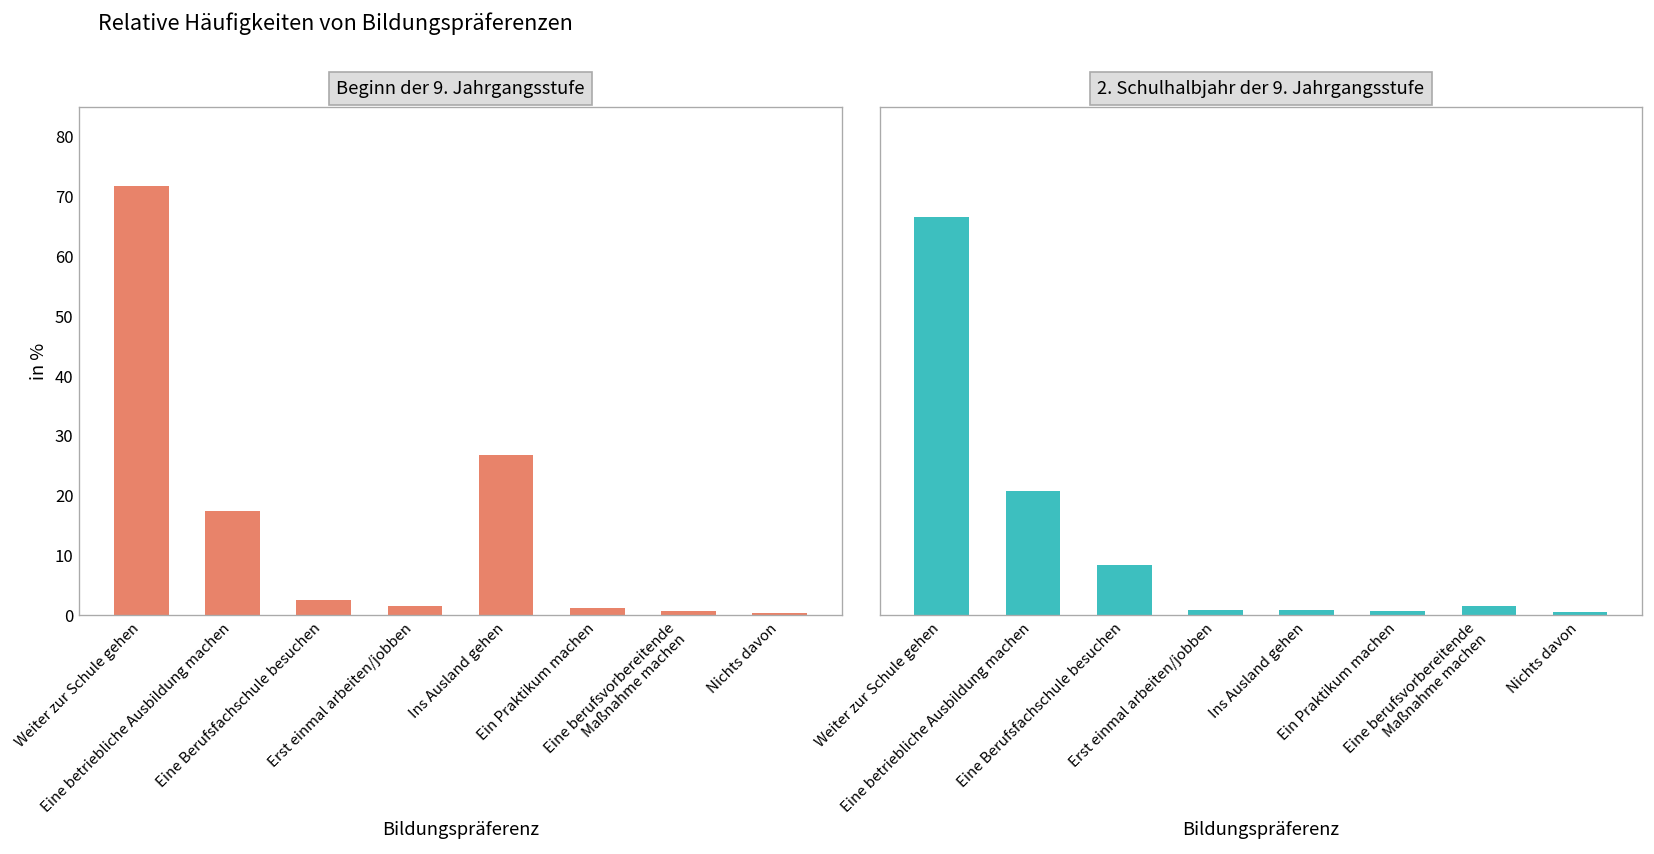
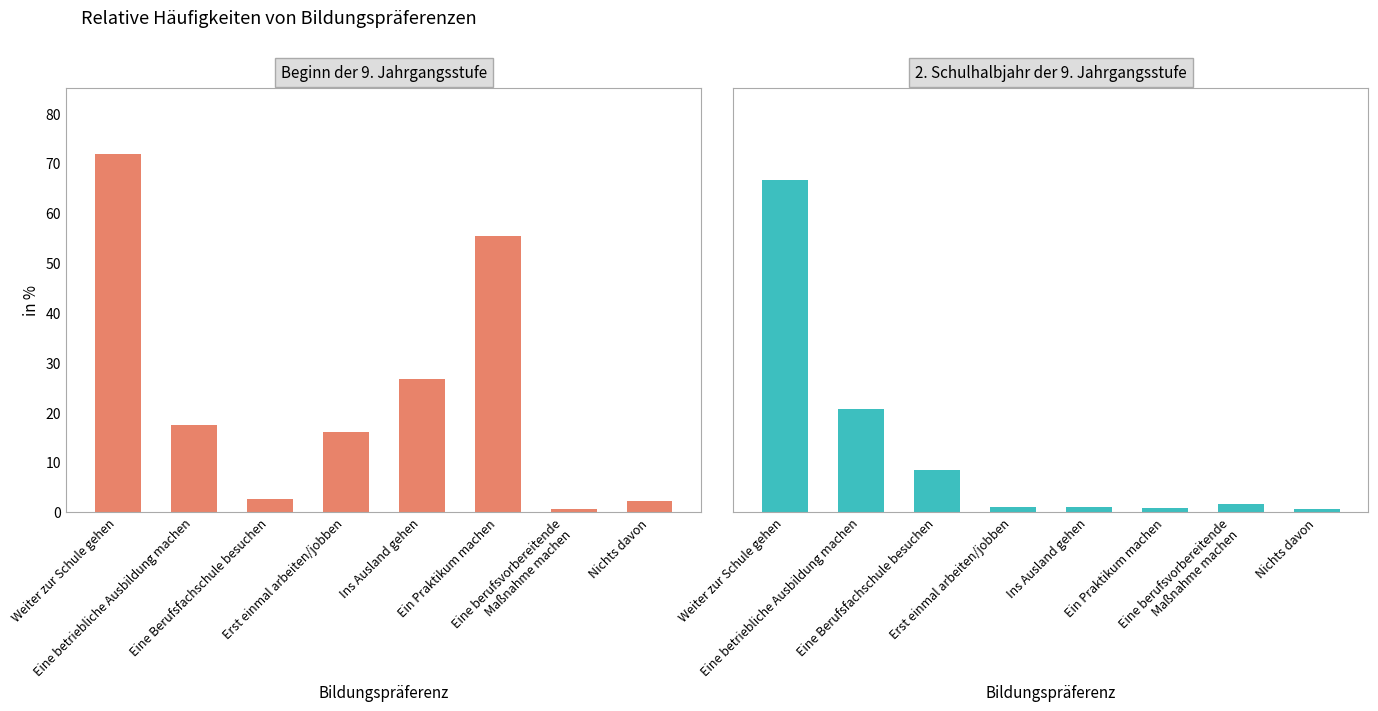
  {
    "Beginn der 9. Jahrgangsstufe": {
      "Weiter zur Schule gehen": 72,
      "Eine betriebliche Ausbildung machen": 17,
      "Eine Berufsfachschule besuchen": 3,
-     "Erst einmal arbeiten/jobben": 2,
+     "Erst einmal arbeiten/jobben": 16,
      "Ins Ausland gehen": 27,
-     "Ein Praktikum machen": 1,
+     "Ein Praktikum machen": 55,
      "Eine berufsvorbereitende Maßnahme machen": 1,
-     "Nichts davon": 0
+     "Nichts davon": 2
    }
  }
